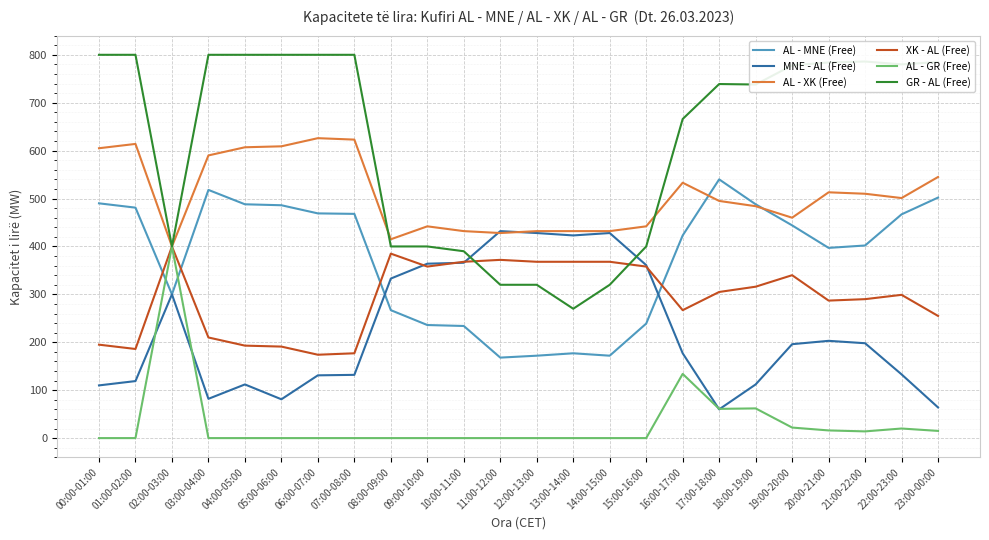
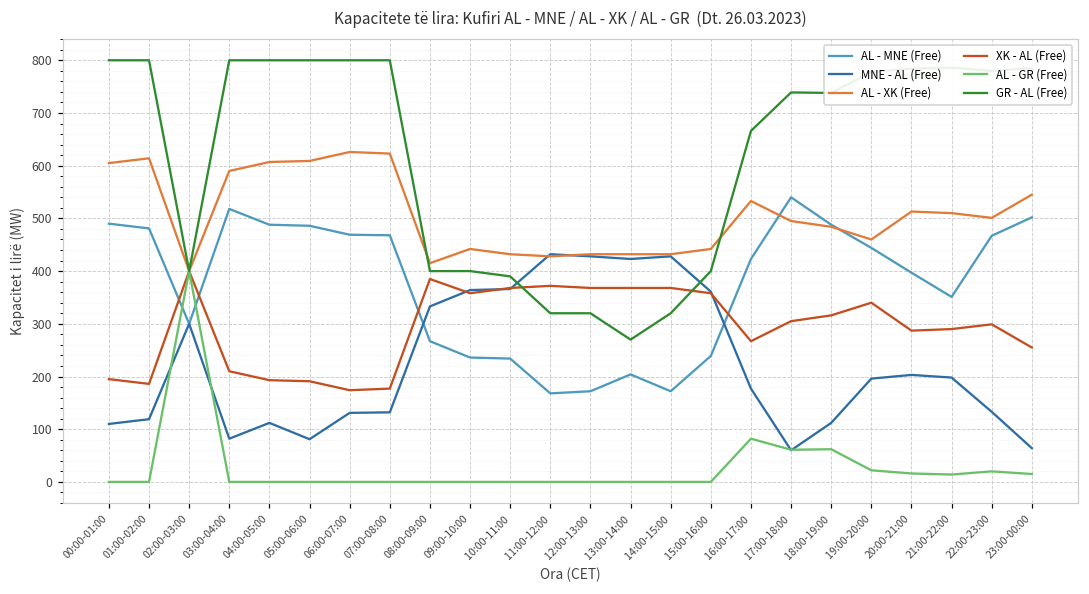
  {
    "AL - MNE (Free)": {
      "00:00-01:00": 490,
      "01:00-02:00": 480,
      "03:00-04:00": 520,
      "04:00-05:00": 490,
      "05:00-06:00": 490,
      "06:00-07:00": 470,
      "07:00-08:00": 470,
      "08:00-09:00": 270,
      "09:00-10:00": 240,
      "10:00-11:00": 230,
      "11:00-12:00": 170,
      "12:00-13:00": 170,
-     "13:00-14:00": 180,
+     "13:00-14:00": 200,
      "14:00-15:00": 170,
      "15:00-16:00": 240,
      "16:00-17:00": 420,
      "17:00-18:00": 540,
      "19:00-20:00": 440,
      "20:00-21:00": 400,
-     "21:00-22:00": 400,
+     "21:00-22:00": 350,
      "22:00-23:00": 470,
      "23:00-00:00": 500
    },
    "MNE - AL (Free)": {
      "00:00-01:00": 110,
      "01:00-02:00": 120,
      "03:00-04:00": 80,
      "04:00-05:00": 110,
      "05:00-06:00": 80,
      "06:00-07:00": 130,
      "07:00-08:00": 130,
      "08:00-09:00": 330,
      "09:00-10:00": 360,
      "13:00-14:00": 420,
      "16:00-17:00": 180,
      "18:00-19:00": 110,
      "19:00-20:00": 200,
      "20:00-21:00": 200,
      "21:00-22:00": 200,
      "22:00-23:00": 130,
      "23:00-00:00": 60
    },
    "AL - GR (Free)": {
      "00:00-01:00": 0,
      "01:00-02:00": 0,
      "03:00-04:00": 0,
      "04:00-05:00": 0,
      "05:00-06:00": 0,
      "06:00-07:00": 0,
      "07:00-08:00": 0,
      "08:00-09:00": 0,
      "09:00-10:00": 0,
      "10:00-11:00": 0,
      "11:00-12:00": 0,
      "12:00-13:00": 0,
      "13:00-14:00": 0,
      "14:00-15:00": 0,
      "15:00-16:00": 0,
-     "16:00-17:00": 130,
+     "16:00-17:00": 80,
      "18:00-19:00": 60,
      "19:00-20:00": 20,
      "20:00-21:00": 20,
      "21:00-22:00": 10,
      "22:00-23:00": 20,
      "23:00-00:00": 20
    },
    "GR - AL (Free)": {
      "00:00-01:00": 800,
      "01:00-02:00": 800,
      "03:00-04:00": 800,
      "04:00-05:00": 800,
      "05:00-06:00": 800,
      "06:00-07:00": 800,
      "07:00-08:00": 800,
      "08:00-09:00": 400,
      "09:00-10:00": 400,
      "10:00-11:00": 390,
      "11:00-12:00": 320,
      "12:00-13:00": 320,
      "13:00-14:00": 270,
      "14:00-15:00": 320,
      "15:00-16:00": 400,
      "16:00-17:00": 670,
      "17:00-18:00": 740
    }
  }
